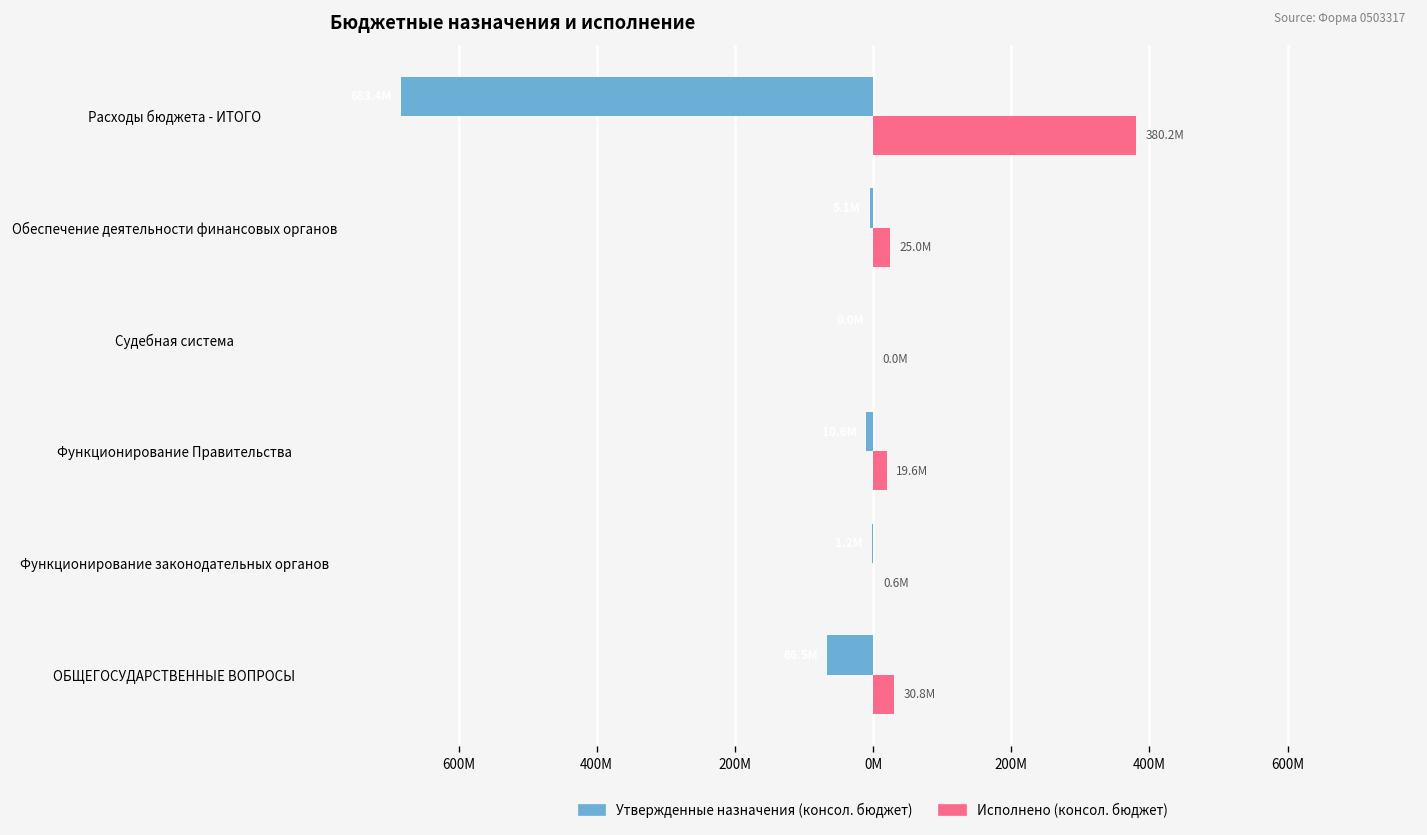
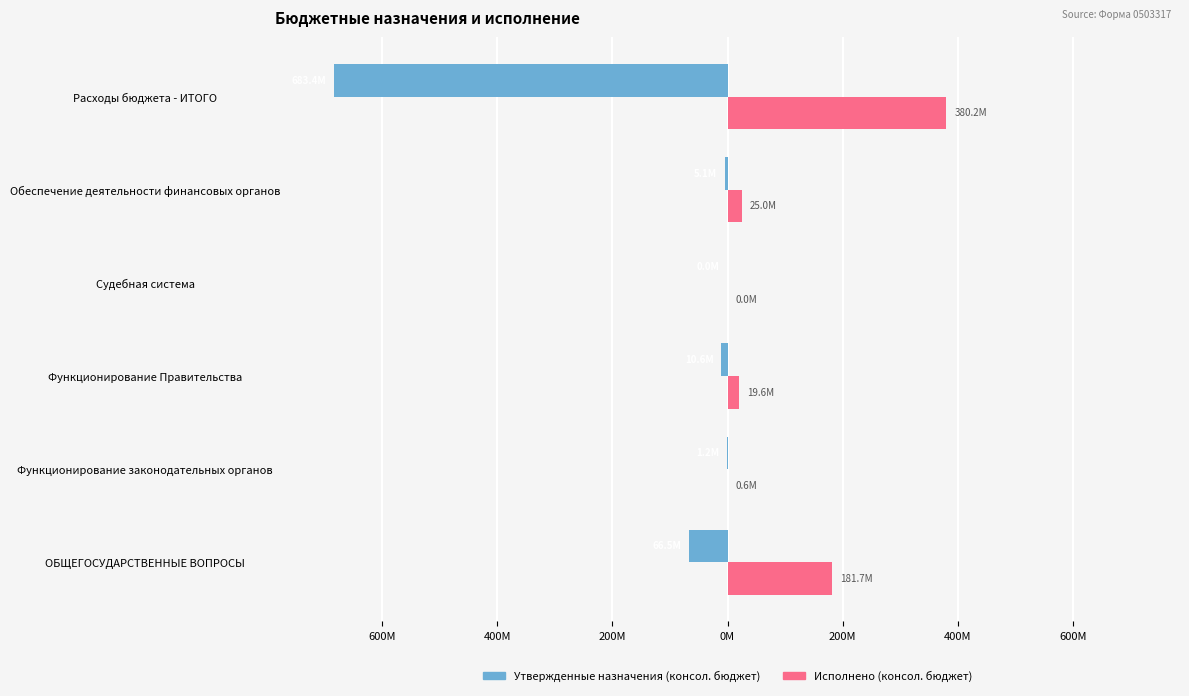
  {
    "Исполнено (консол. бюджет)": {
      "Расходы бюджета - ИТОГО": "380.2M",
      "Обеспечение деятельности финансовых органов": "25.0M",
      "Судебная система": "0.0M",
      "Функционирование Правительства": "19.6M",
      "Функционирование законодательных органов": "0.6M",
-     "ОБЩЕГОСУДАРСТВЕННЫЕ ВОПРОСЫ": "30.8M"
+     "ОБЩЕГОСУДАРСТВЕННЫЕ ВОПРОСЫ": "181.7M"
    }
  }
